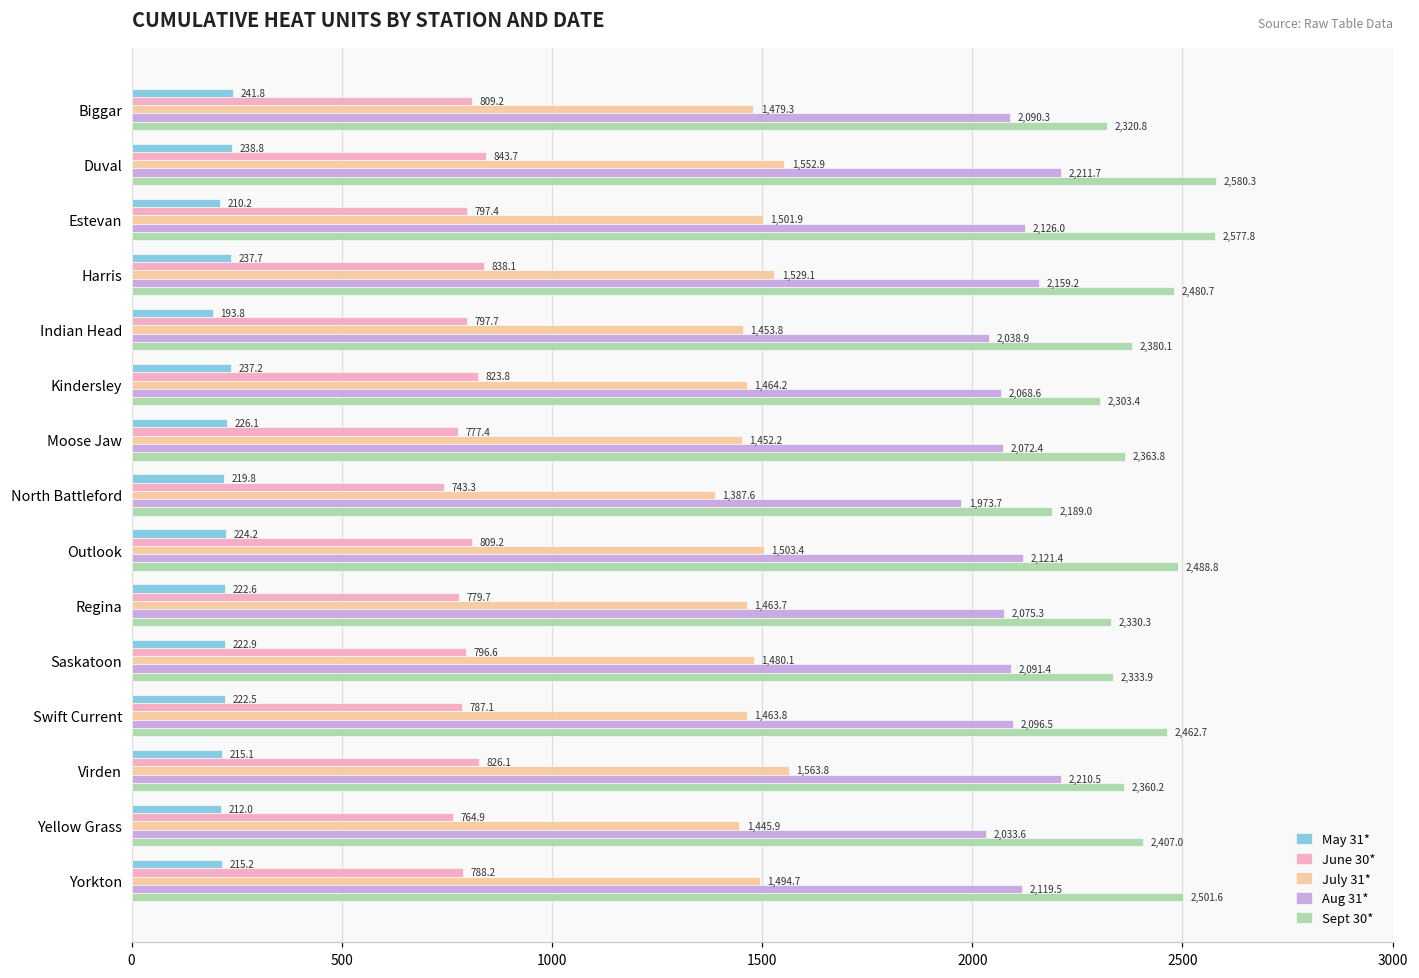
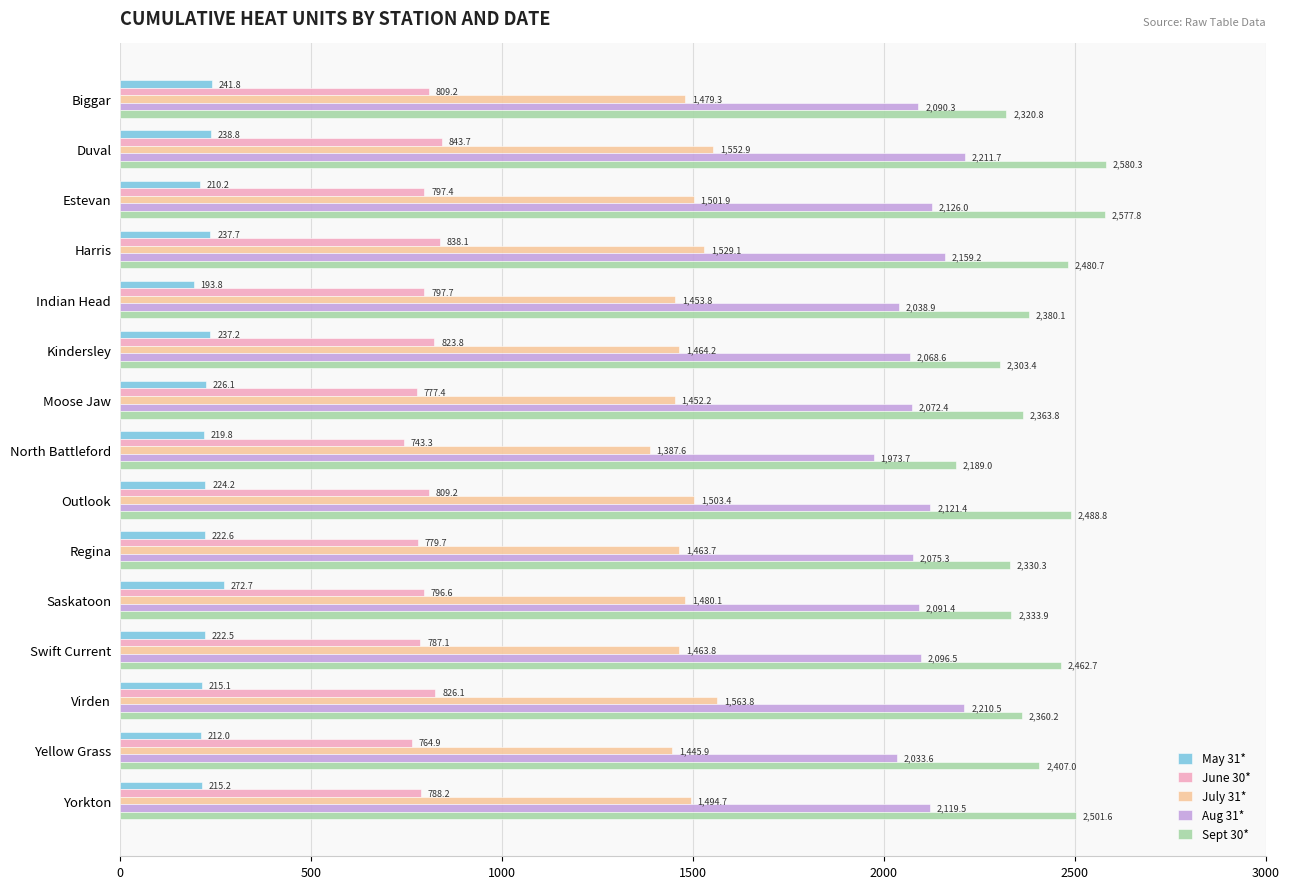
  {
    "May 31*": {
      "Biggar": "241.8",
      "Duval": "238.8",
      "Estevan": "210.2",
      "Harris": "237.7",
      "Indian Head": "193.8",
      "Kindersley": "237.2",
      "Moose Jaw": "226.1",
      "North Battleford": "219.8",
      "Outlook": "224.2",
      "Regina": "222.6",
-     "Saskatoon": "222.9",
+     "Saskatoon": "272.7",
      "Swift Current": "222.5",
      "Virden": "215.1",
      "Yellow Grass": "212.0",
      "Yorkton": "215.2"
    },
    "Sept 30*": {
      "Biggar": "2,320.8",
      "Duval": "2,580.3",
      "Estevan": "2,577.8",
      "Harris": "2,480.7",
      "Indian Head": "2,380.1",
      "Kindersley": "2,303.4",
      "Moose Jaw": "2,363.8",
      "North Battleford": "2,189.0",
      "Outlook": "2,488.8",
      "Regina": "2,330.3",
      "Saskatoon": "2,333.9",
      "Swift Current": "2,462.7",
      "Virden": "2,360.2",
      "Yellow Grass": "2,407.0",
      "Yorkton": "2,501.6"
    }
  }
